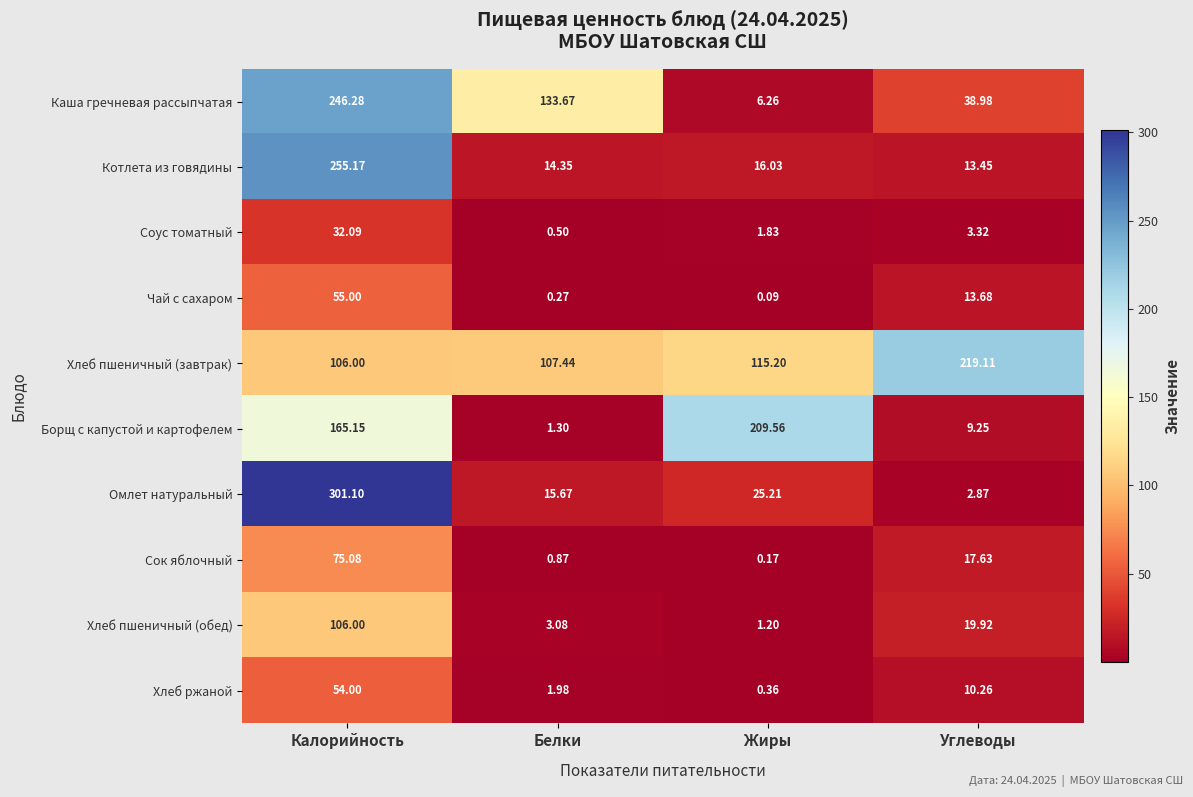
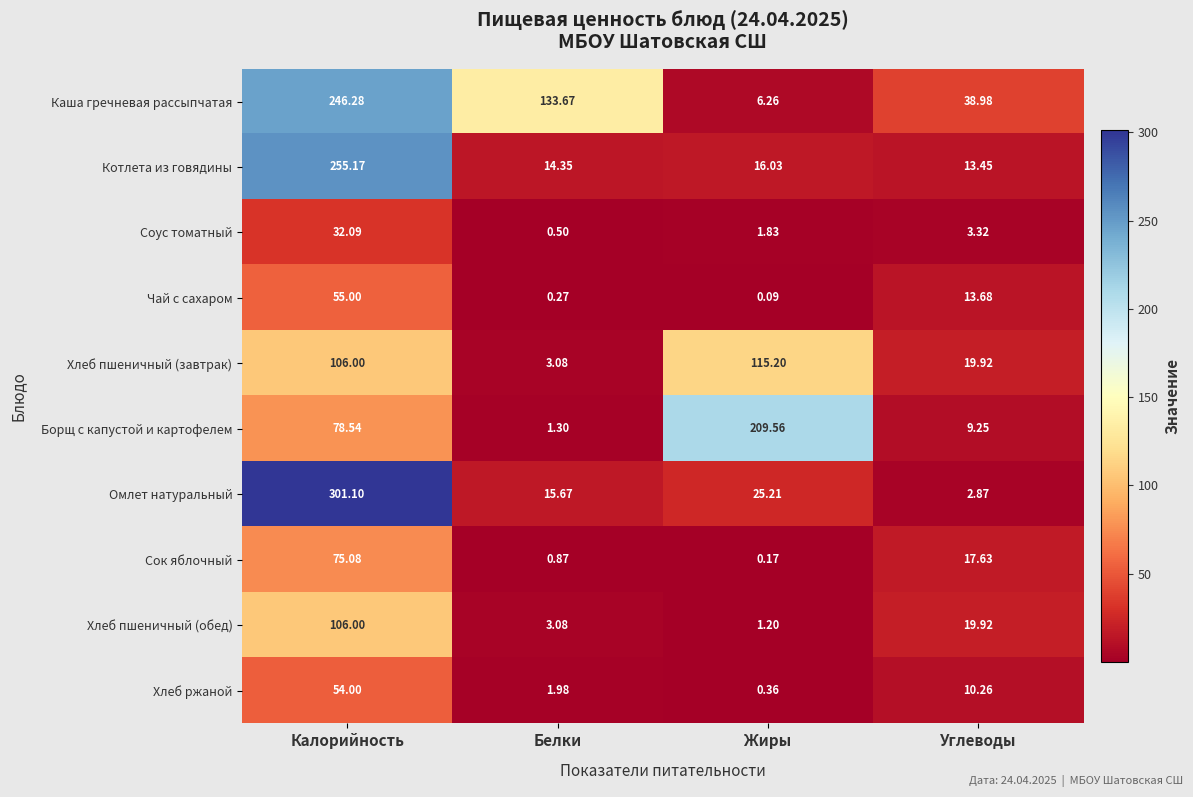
  {
    "Каша гречневая рассыпчатая": {
      "Калорийность": 246.28,
      "Белки": 133.67,
      "Жиры": 6.26,
      "Углеводы": 38.98
    },
    "Котлета из говядины": {
      "Калорийность": 255.17,
      "Белки": 14.35,
      "Жиры": 16.03,
      "Углеводы": 13.45
    },
    "Соус томатный": {
      "Калорийность": 32.09,
      "Белки": 0.50,
      "Жиры": 1.83,
      "Углеводы": 3.32
    },
    "Чай с сахаром": {
      "Калорийность": 55.00,
      "Белки": 0.27,
      "Жиры": 0.09,
      "Углеводы": 13.68
    },
    "Хлеб пшеничный (завтрак)": {
      "Калорийность": 106.00,
-     "Белки": 107.44,
+     "Белки": 3.08,
      "Жиры": 115.20,
-     "Углеводы": 219.11
+     "Углеводы": 19.92
    },
    "Борщ с капустой и картофелем": {
-     "Калорийность": 165.15,
+     "Калорийность": 78.54,
      "Белки": 1.30,
      "Жиры": 209.56,
      "Углеводы": 9.25
    },
    "Омлет натуральный": {
      "Калорийность": 301.10,
      "Белки": 15.67,
      "Жиры": 25.21,
      "Углеводы": 2.87
    },
    "Сок яблочный": {
      "Калорийность": 75.08,
      "Белки": 0.87,
      "Жиры": 0.17,
      "Углеводы": 17.63
    },
    "Хлеб пшеничный (обед)": {
      "Калорийность": 106.00,
      "Белки": 3.08,
      "Жиры": 1.20,
      "Углеводы": 19.92
    },
    "Хлеб ржаной": {
      "Калорийность": 54.00,
      "Белки": 1.98,
      "Жиры": 0.36,
      "Углеводы": 10.26
    }
  }
